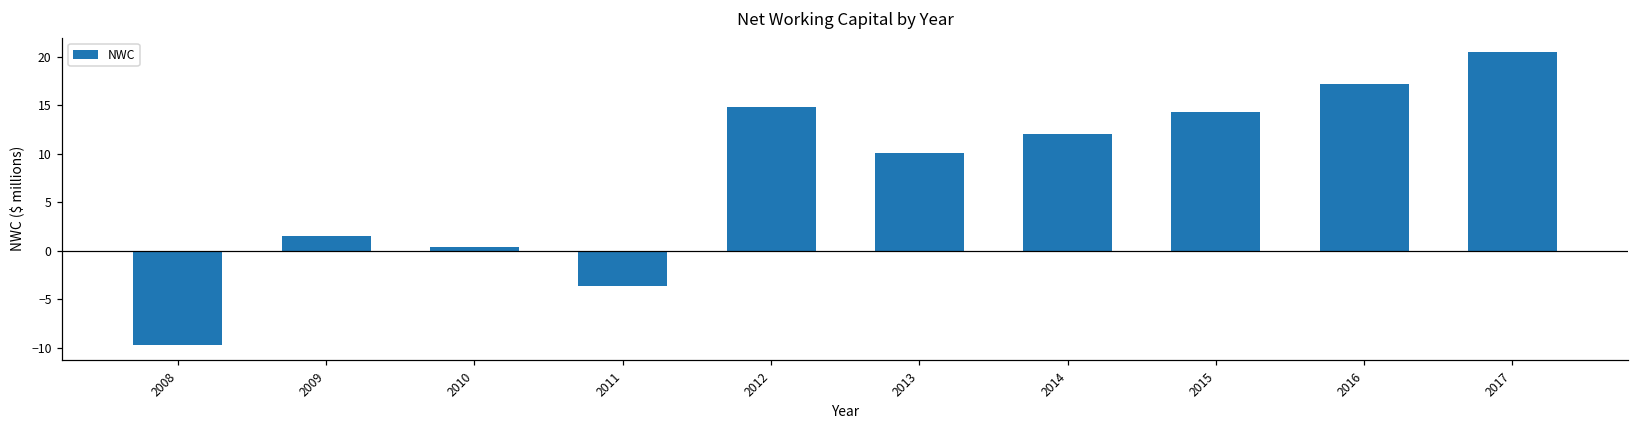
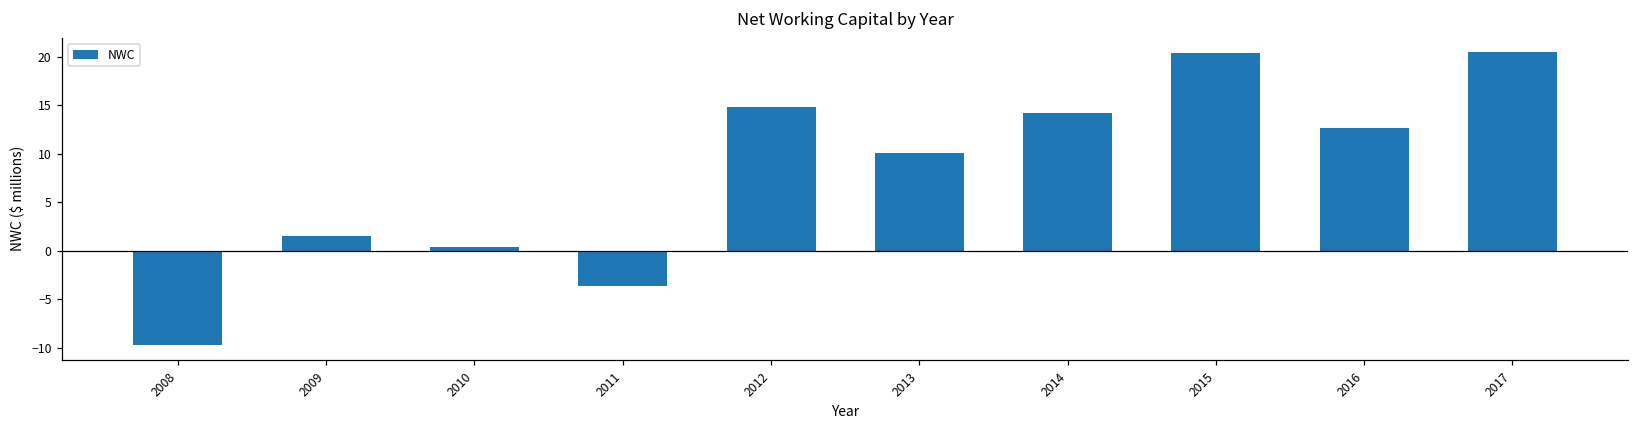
  {
    "2008": -10,
    "2009": 2,
    "2010": 0,
    "2011": -4,
    "2012": 15,
    "2013": 10,
-   "2014": 12,
-   "2015": 14,
-   "2016": 17,
+   "2014": 14,
+   "2015": 20,
+   "2016": 13,
    "2017": 20
  }
